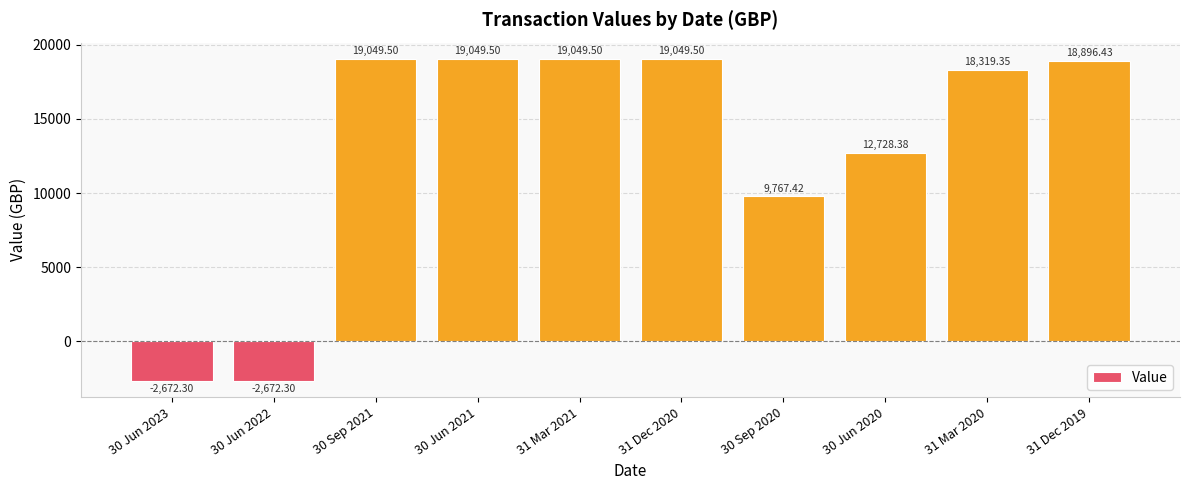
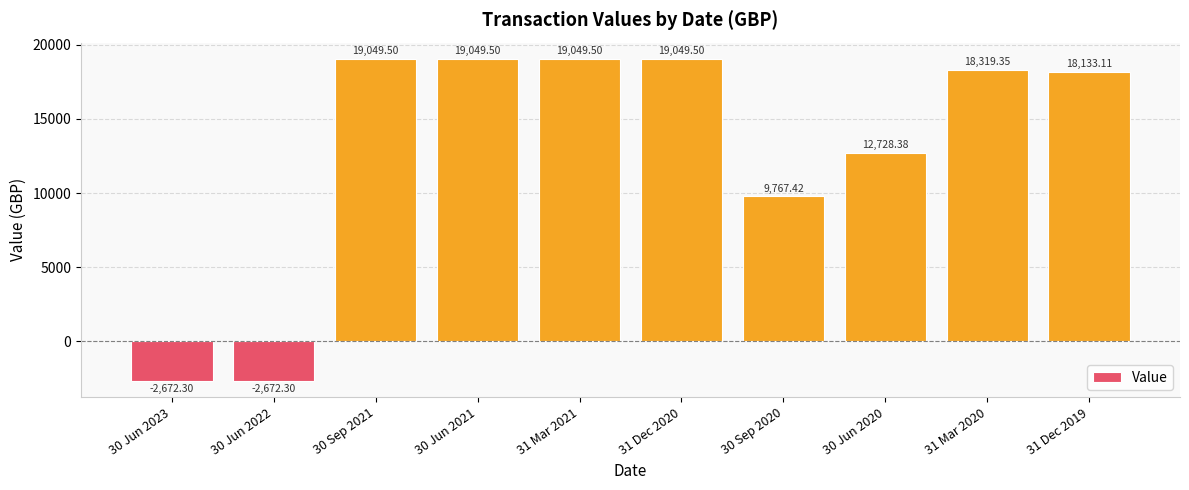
  {
    "30 Jun 2023": "-2,672.30",
    "30 Jun 2022": "-2,672.30",
    "30 Sep 2021": "19,049.50",
    "30 Jun 2021": "19,049.50",
    "31 Mar 2021": "19,049.50",
    "31 Dec 2020": "19,049.50",
    "30 Sep 2020": "9,767.42",
    "30 Jun 2020": "12,728.38",
    "31 Mar 2020": "18,319.35",
-   "31 Dec 2019": "18,896.43"
+   "31 Dec 2019": "18,133.11"
  }
